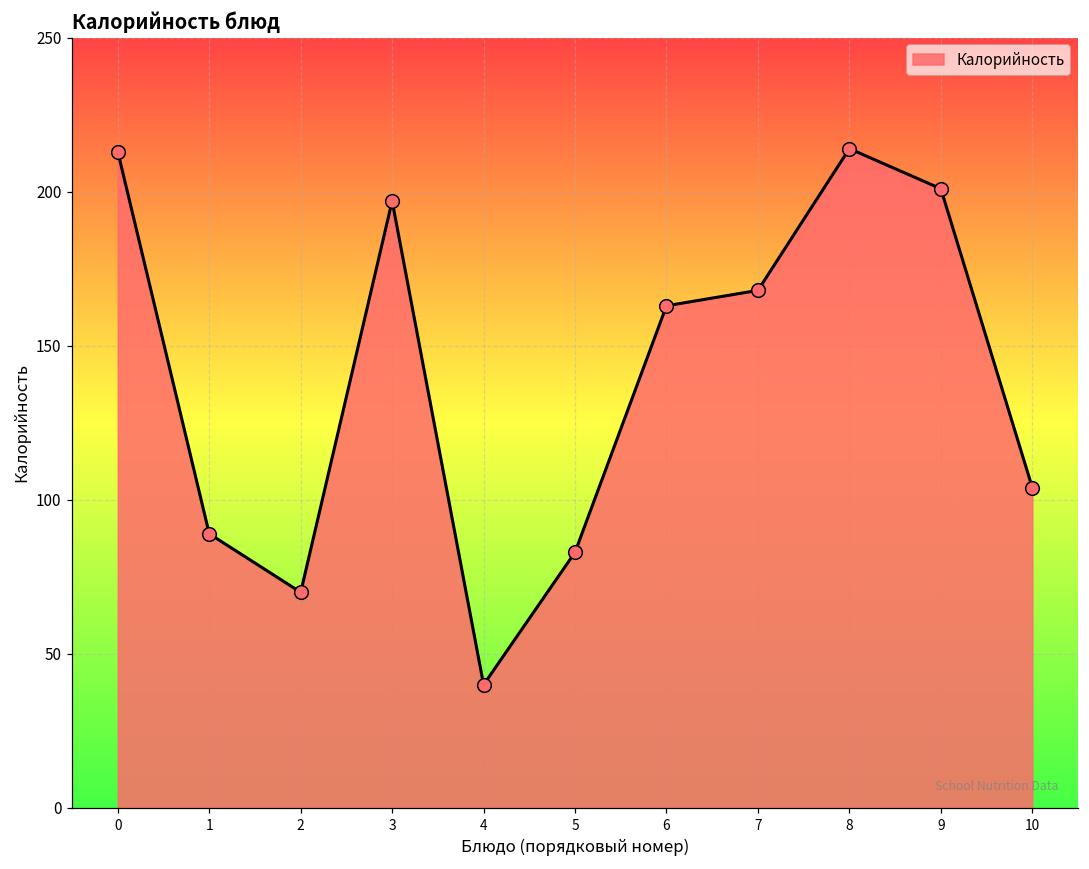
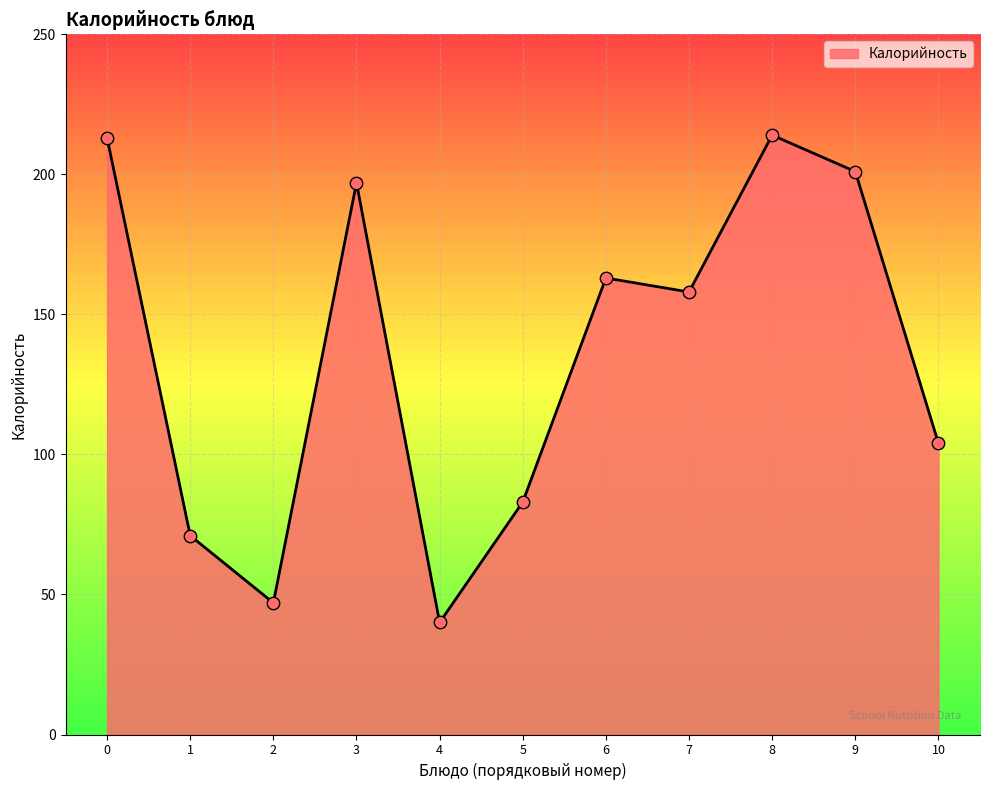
  {
    "0": 213,
-   "1": 89,
-   "2": 70,
+   "1": 71,
+   "2": 47,
    "3": 197,
    "4": 40,
    "5": 83,
    "6": 163,
-   "7": 168,
+   "7": 158,
    "8": 214,
    "9": 201,
    "10": 104
  }
